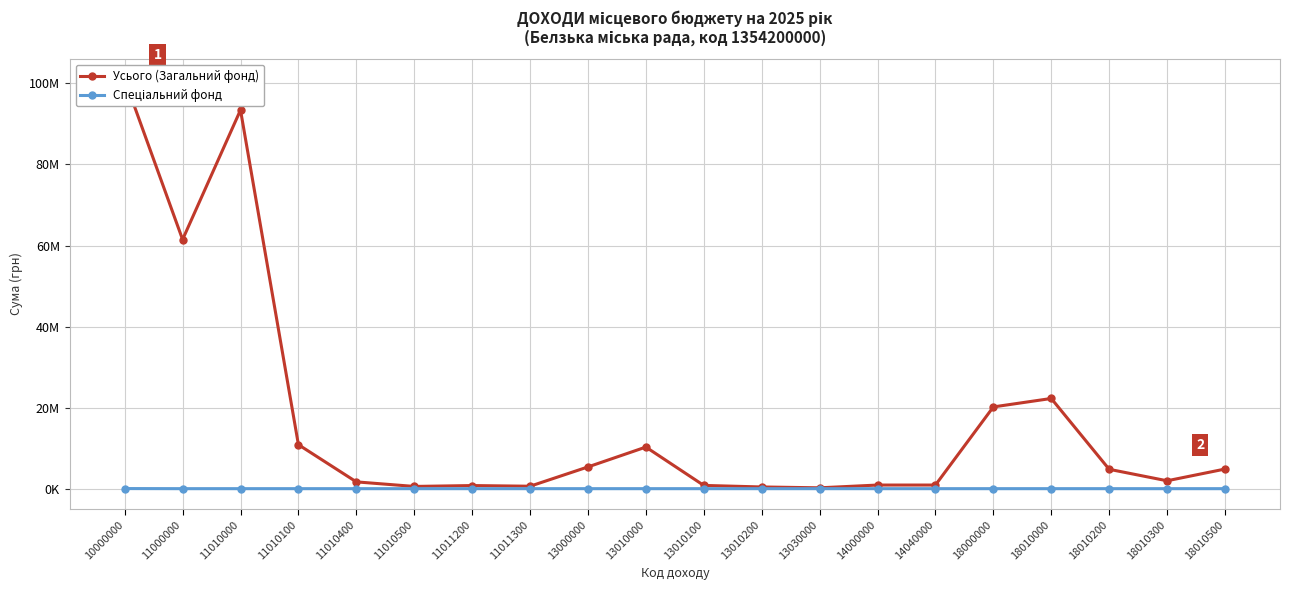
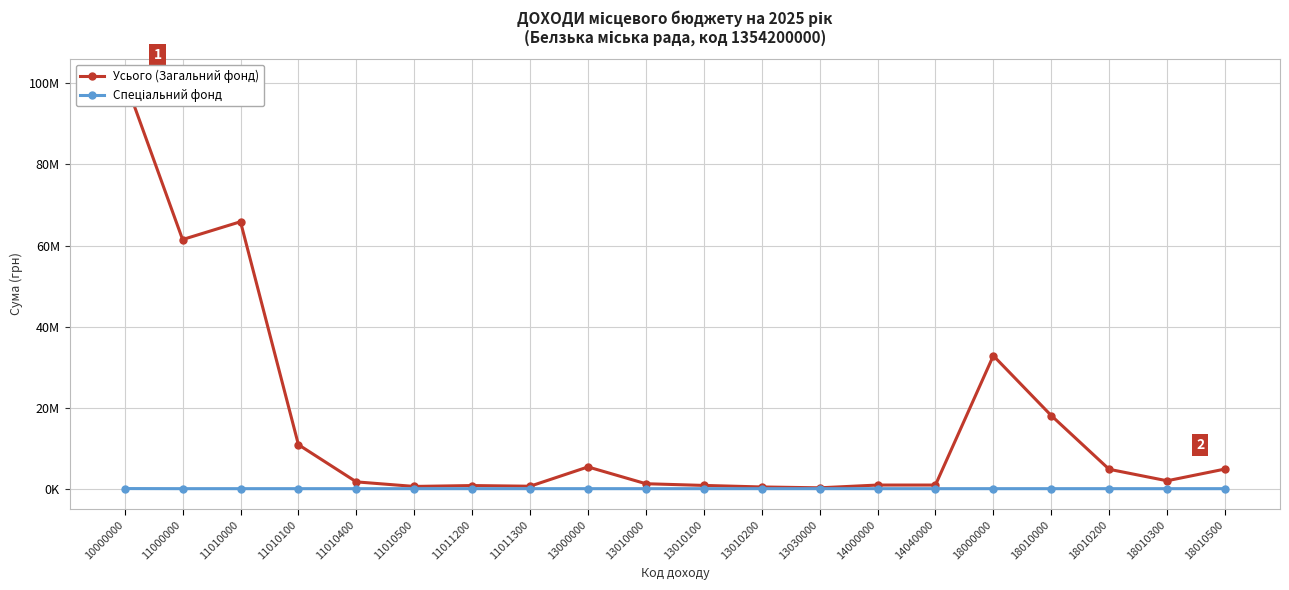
  {
    "Усього (Загальний фонд)": {
      "11000000": 61000000,
-     "11010000": 93000000,
+     "11010000": 66000000,
      "11010100": 11000000,
      "11010400": 2000000,
      "11011200": 1000000,
      "13000000": 5000000,
-     "13010000": 10000000,
+     "13010000": 1000000,
      "13010100": 1000000,
      "14000000": 1000000,
      "14040000": 1000000,
-     "18000000": 20000000,
-     "18010000": 22000000,
+     "18000000": 33000000,
+     "18010000": 18000000,
      "18010200": 5000000,
      "18010300": 2000000,
      "18010500": 5000000
    },
    "Спеціальний фонд": {
      "10000000": 0,
      "11000000": 0,
      "11010000": 0,
      "11010100": 0,
      "11010400": 0,
      "11011200": 0,
      "13000000": 0,
      "13010000": 0,
      "13010100": 0,
      "14000000": 0,
      "14040000": 0,
      "18000000": 0,
      "18010000": 0,
      "18010200": 0,
      "18010300": 0,
      "18010500": 0
    }
  }
